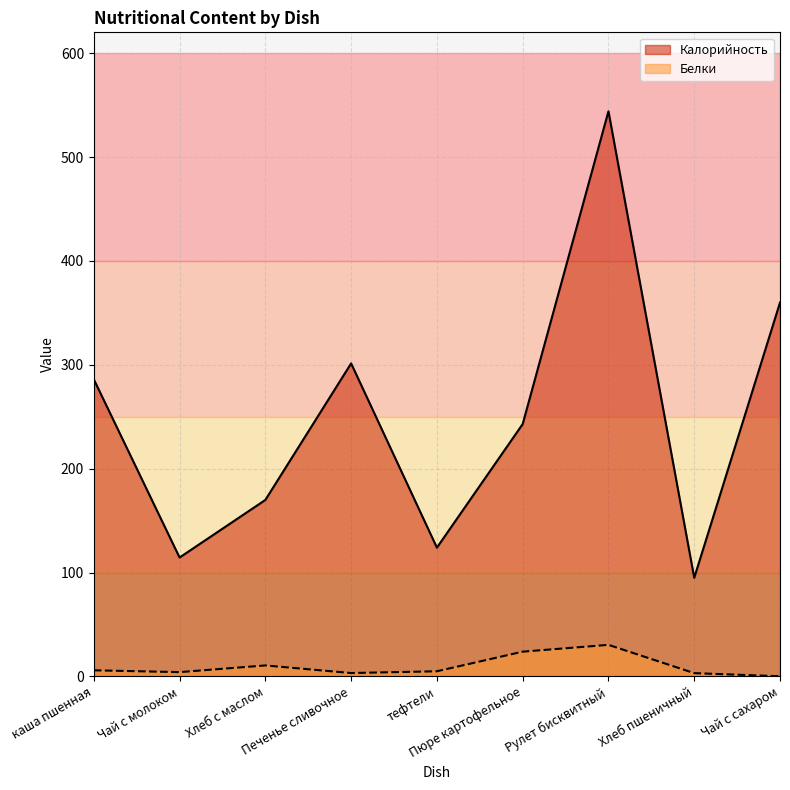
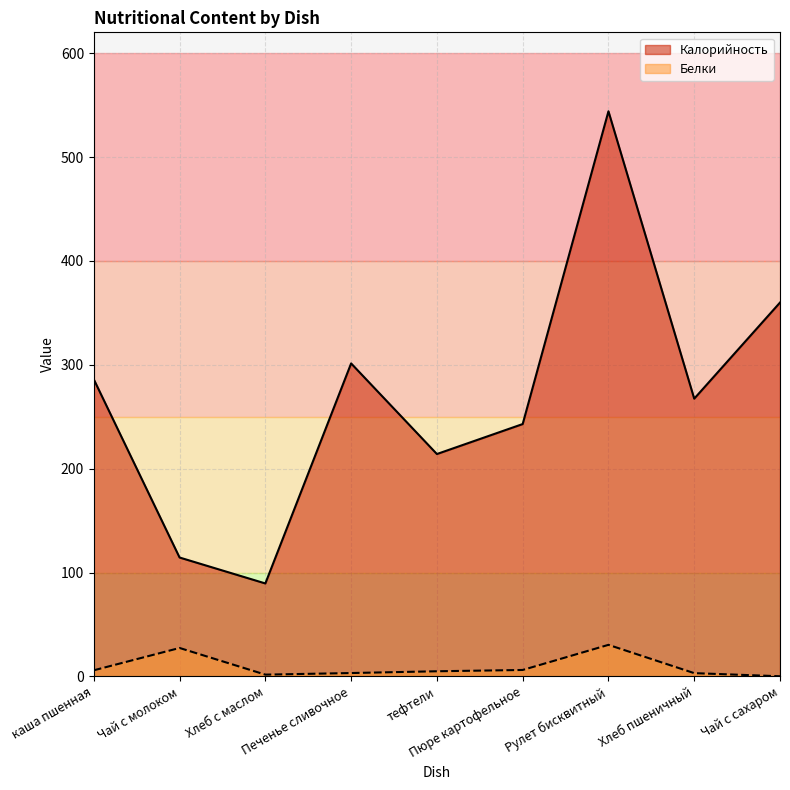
  {
    "Калорийность": {
      "каша пшенная": 286,
      "Чай с молоком": 114,
-     "Хлеб с маслом": 170,
+     "Хлеб с маслом": 90,
      "Печенье сливочное": 301,
-     "тефтели": 124,
+     "тефтели": 214,
      "Пюре картофельное": 243,
      "Рулет бисквитный": 544,
-     "Хлеб пшеничный": 95,
+     "Хлеб пшеничный": 267,
      "Чай с сахаром": 360
    },
    "Белки": {
      "каша пшенная": 6,
-     "Чай с молоком": 4,
-     "Хлеб с маслом": 11,
+     "Чай с молоком": 27,
+     "Хлеб с маслом": 2,
      "Печенье сливочное": 3,
      "тефтели": 5,
-     "Пюре картофельное": 24,
+     "Пюре картофельное": 6,
      "Рулет бисквитный": 30,
      "Хлеб пшеничный": 3,
      "Чай с сахаром": 0
    }
  }
